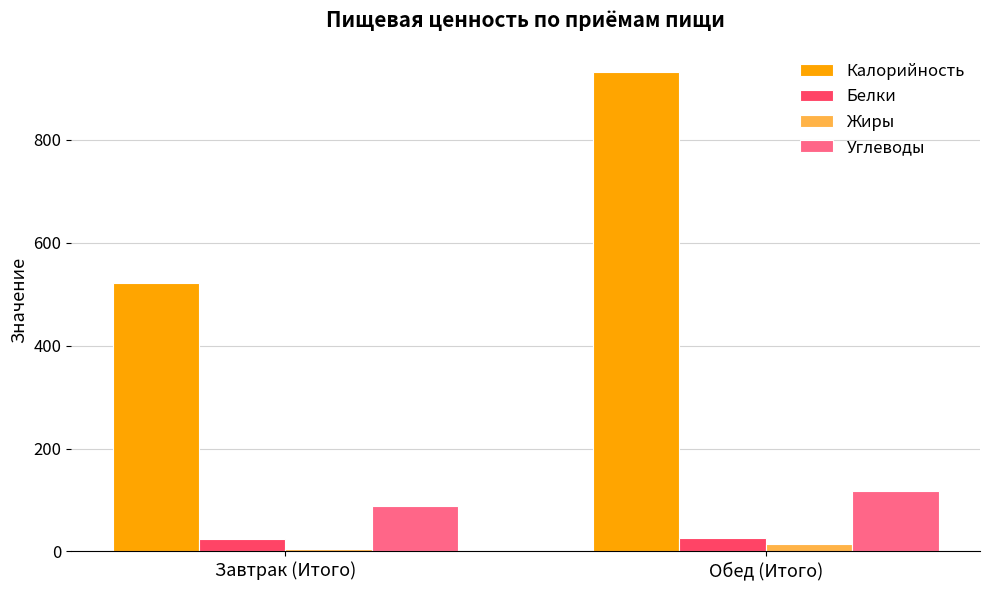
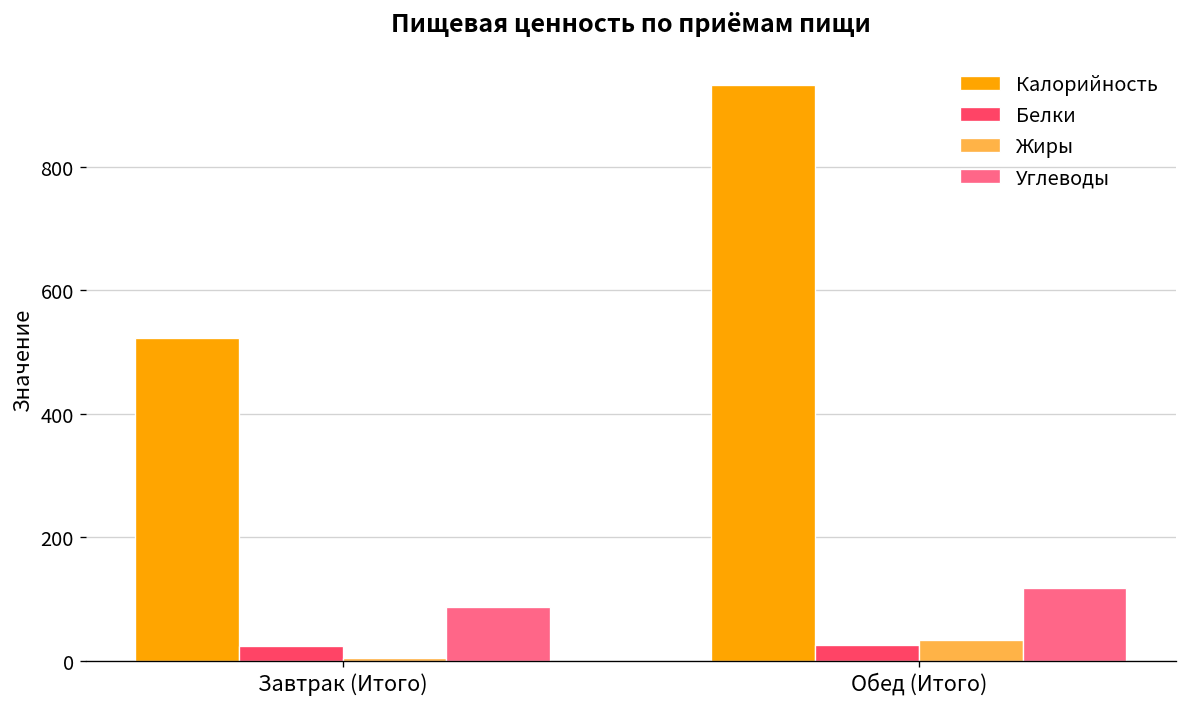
  {
    "Калорийность": {
      "Завтрак (Итого)": 520,
      "Обед (Итого)": 930
    },
    "Жиры": {
      "Завтрак (Итого)": 0,
-     "Обед (Итого)": 20
+     "Обед (Итого)": 30
    }
  }
